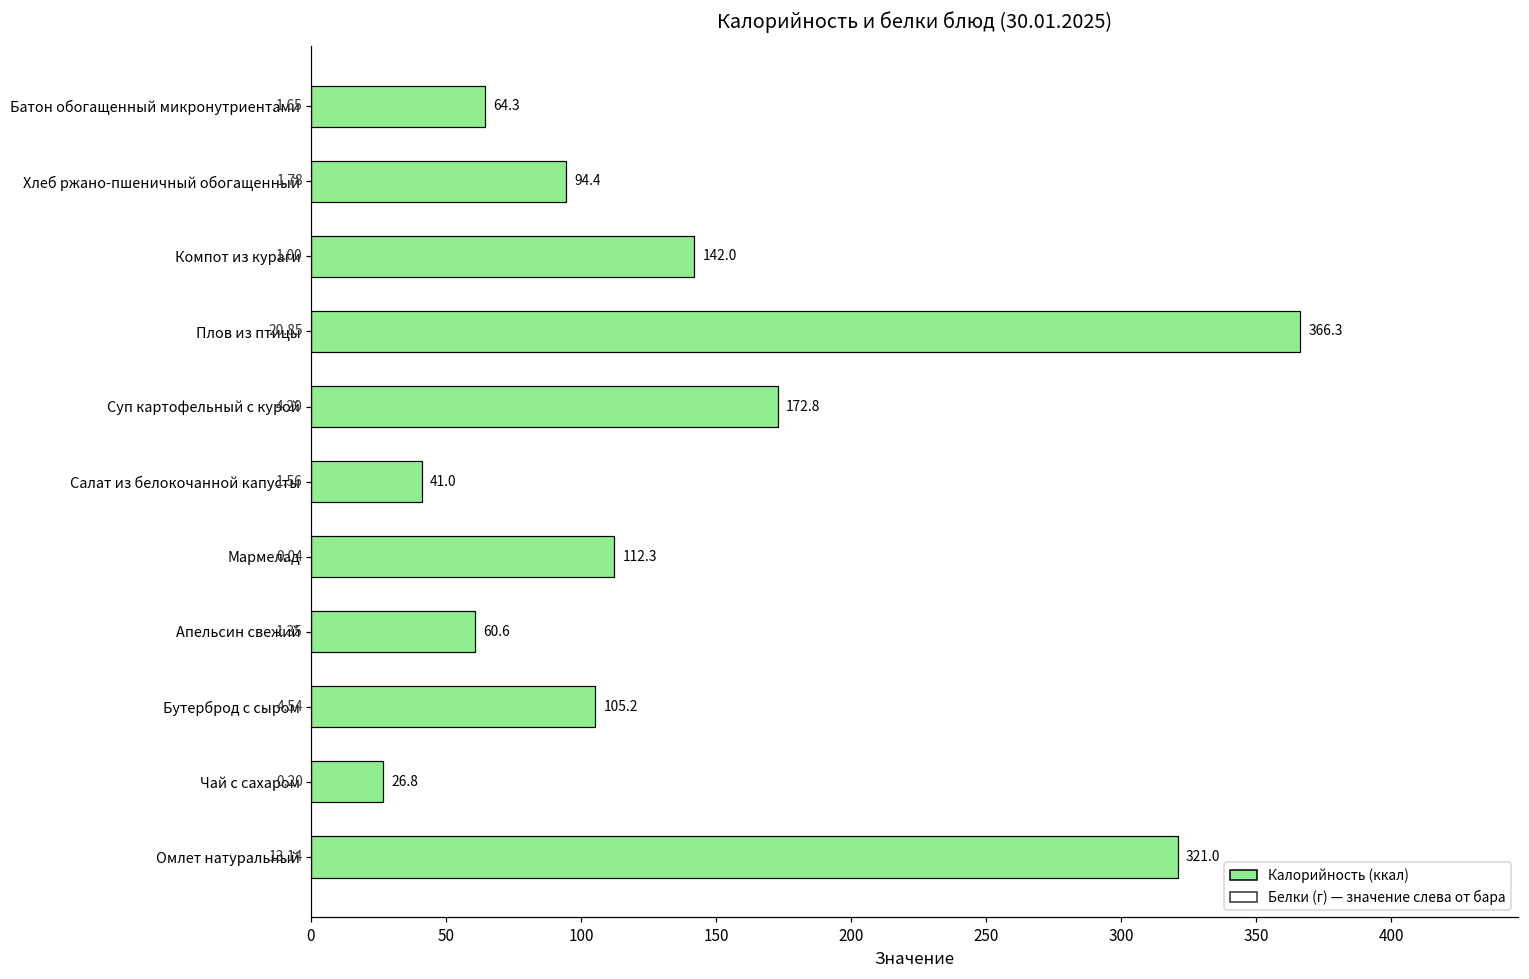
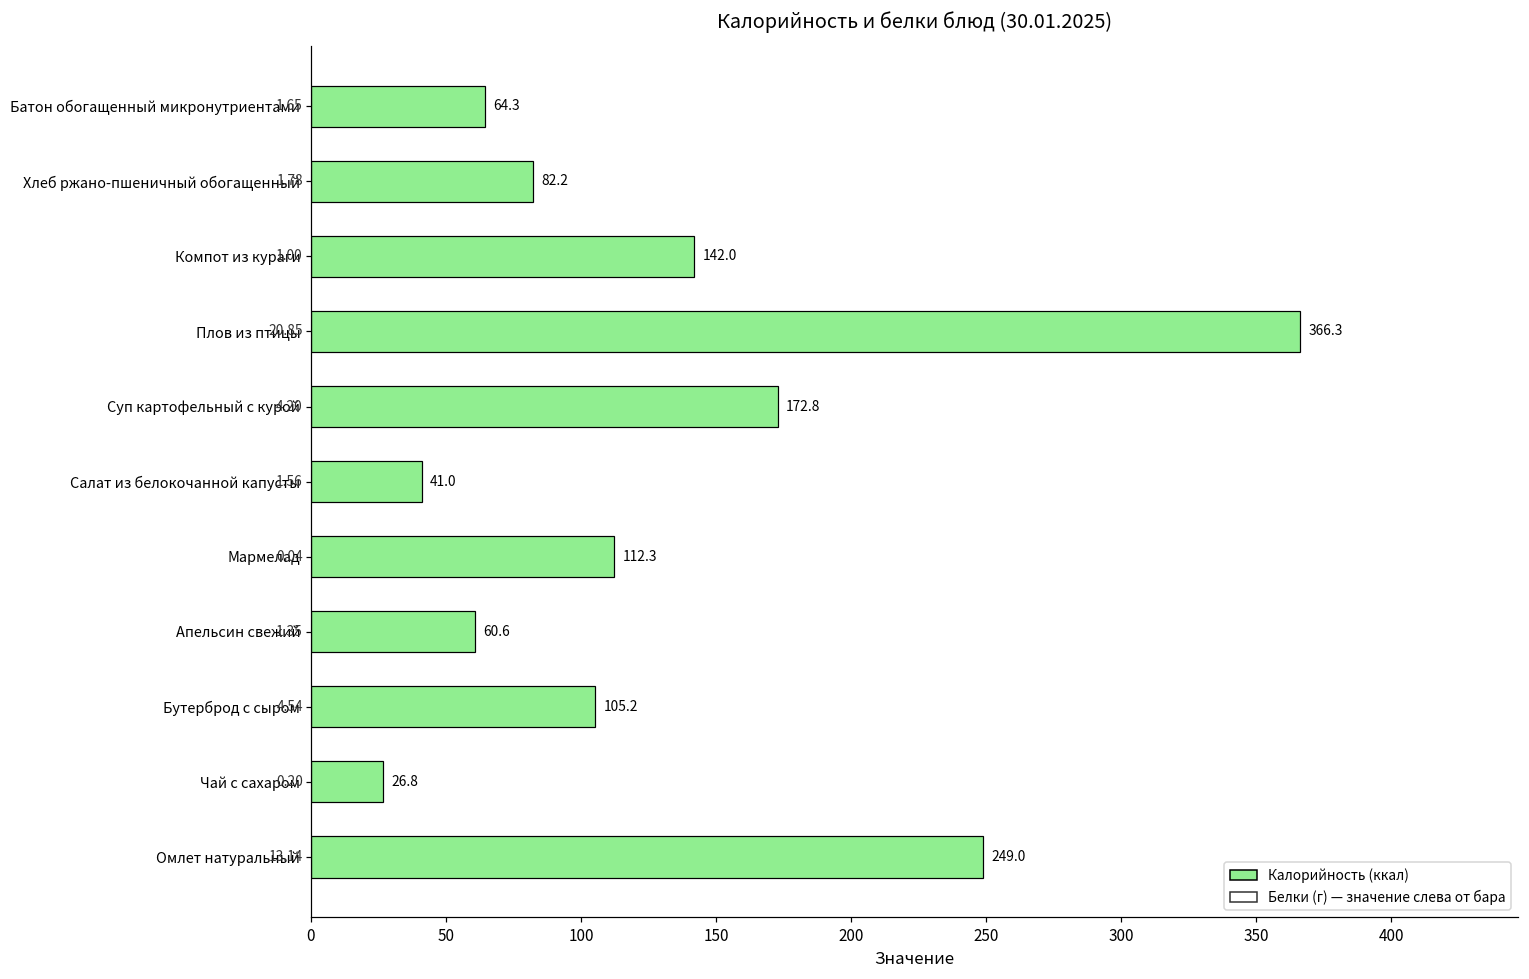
  {
    "Батон обогащенный микронутриентами": 64.3,
-   "Хлеб ржано-пшеничный обогащенный": 94.4,
+   "Хлеб ржано-пшеничный обогащенный": 82.2,
    "Компот из кураги": 142.0,
    "Плов из птицы": 366.3,
    "Суп картофельный с курой": 172.8,
    "Салат из белокочанной капусты": 41.0,
    "Мармелад": 112.3,
    "Апельсин свежий": 60.6,
    "Бутерброд с сыром": 105.2,
    "Чай с сахаром": 26.8,
-   "Омлет натуральный": 321.0
+   "Омлет натуральный": 249.0
  }
